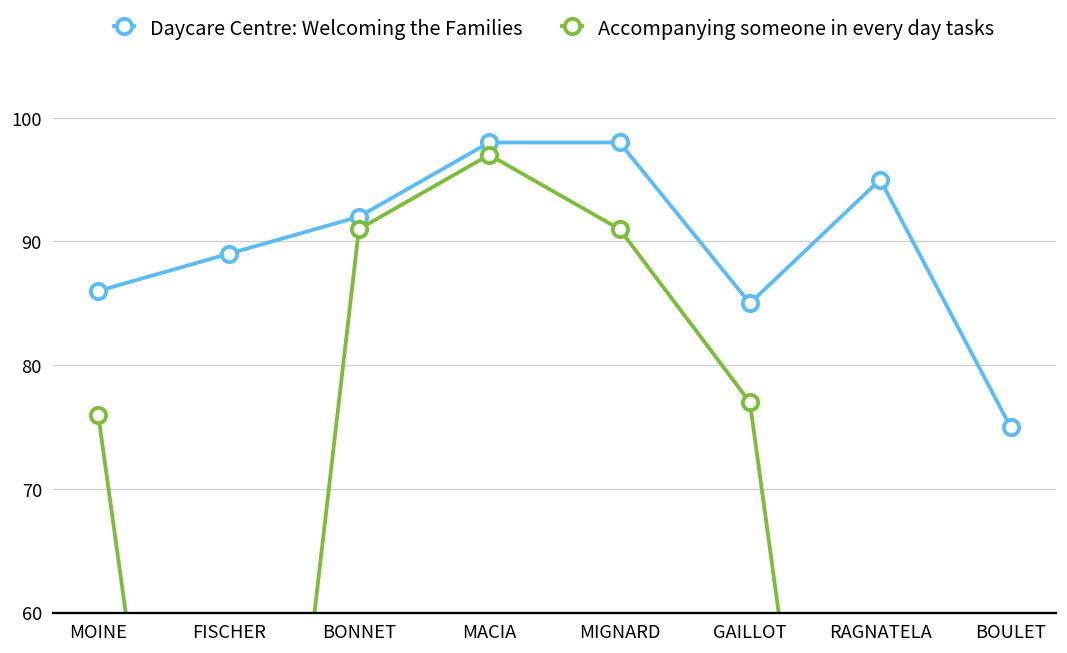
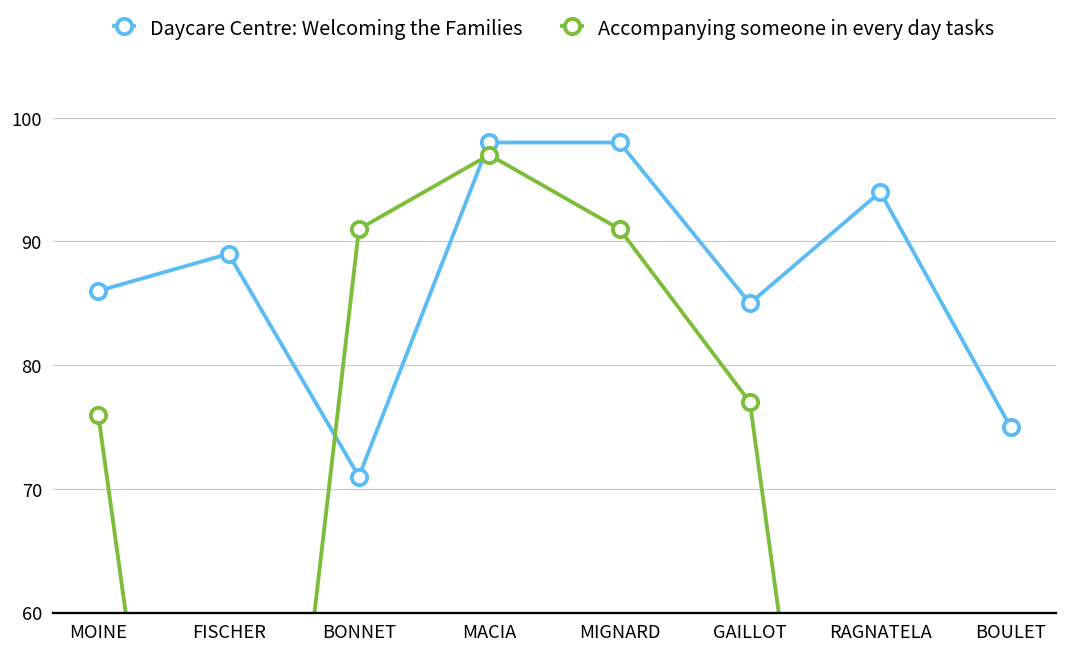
  {
    "Daycare Centre: Welcoming the Families": {
      "MOINE": 86,
      "FISCHER": 89,
-     "BONNET": 92,
+     "BONNET": 71,
      "MACIA": 98,
      "MIGNARD": 98,
      "GAILLOT": 85,
-     "RAGNATELA": 95,
+     "RAGNATELA": 94,
      "BOULET": 75
    },
    "Accompanying someone in every day tasks": {
      "MOINE": 76,
      "BONNET": 91,
      "MACIA": 97,
      "MIGNARD": 91,
      "GAILLOT": 77
    }
  }
